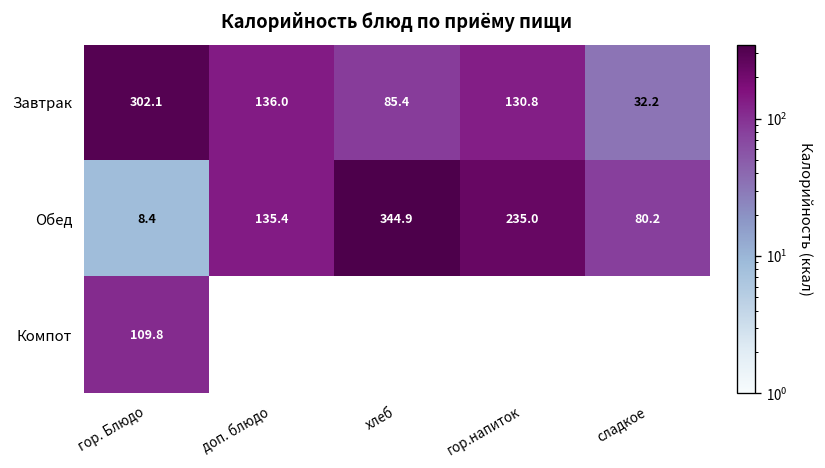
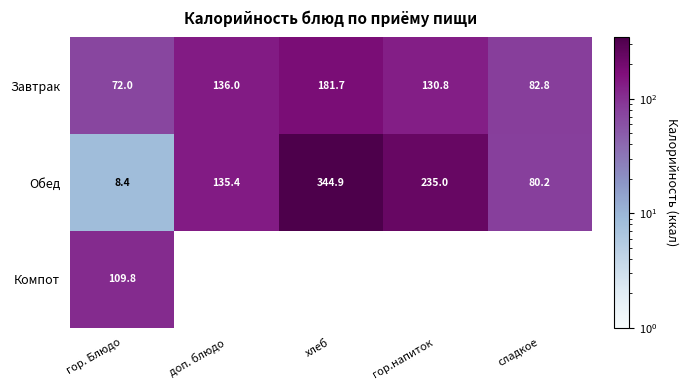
  {
    "Завтрак": {
-     "гор. Блюдо": 302.1,
+     "гор. Блюдо": 72.0,
      "доп. блюдо": 136.0,
-     "хлеб": 85.4,
+     "хлеб": 181.7,
      "гор.напиток": 130.8,
-     "сладкое": 32.2
+     "сладкое": 82.8
    },
    "Обед": {
      "гор. Блюдо": 8.4,
      "доп. блюдо": 135.4,
      "хлеб": 344.9,
      "гор.напиток": 235.0,
      "сладкое": 80.2
    },
    "Компот": {
      "гор. Блюдо": 109.8
    }
  }
